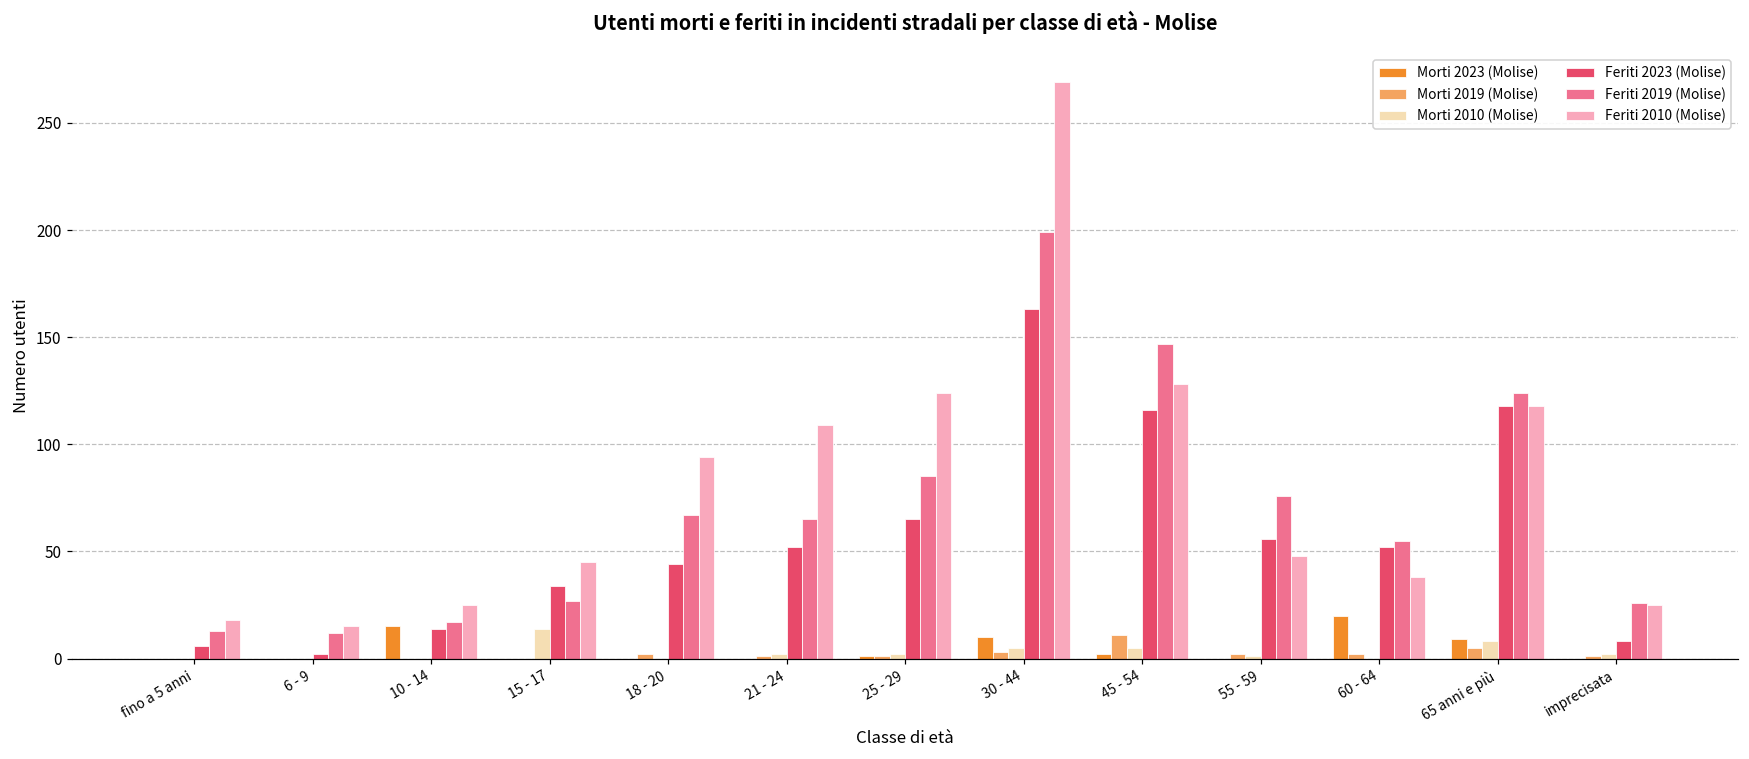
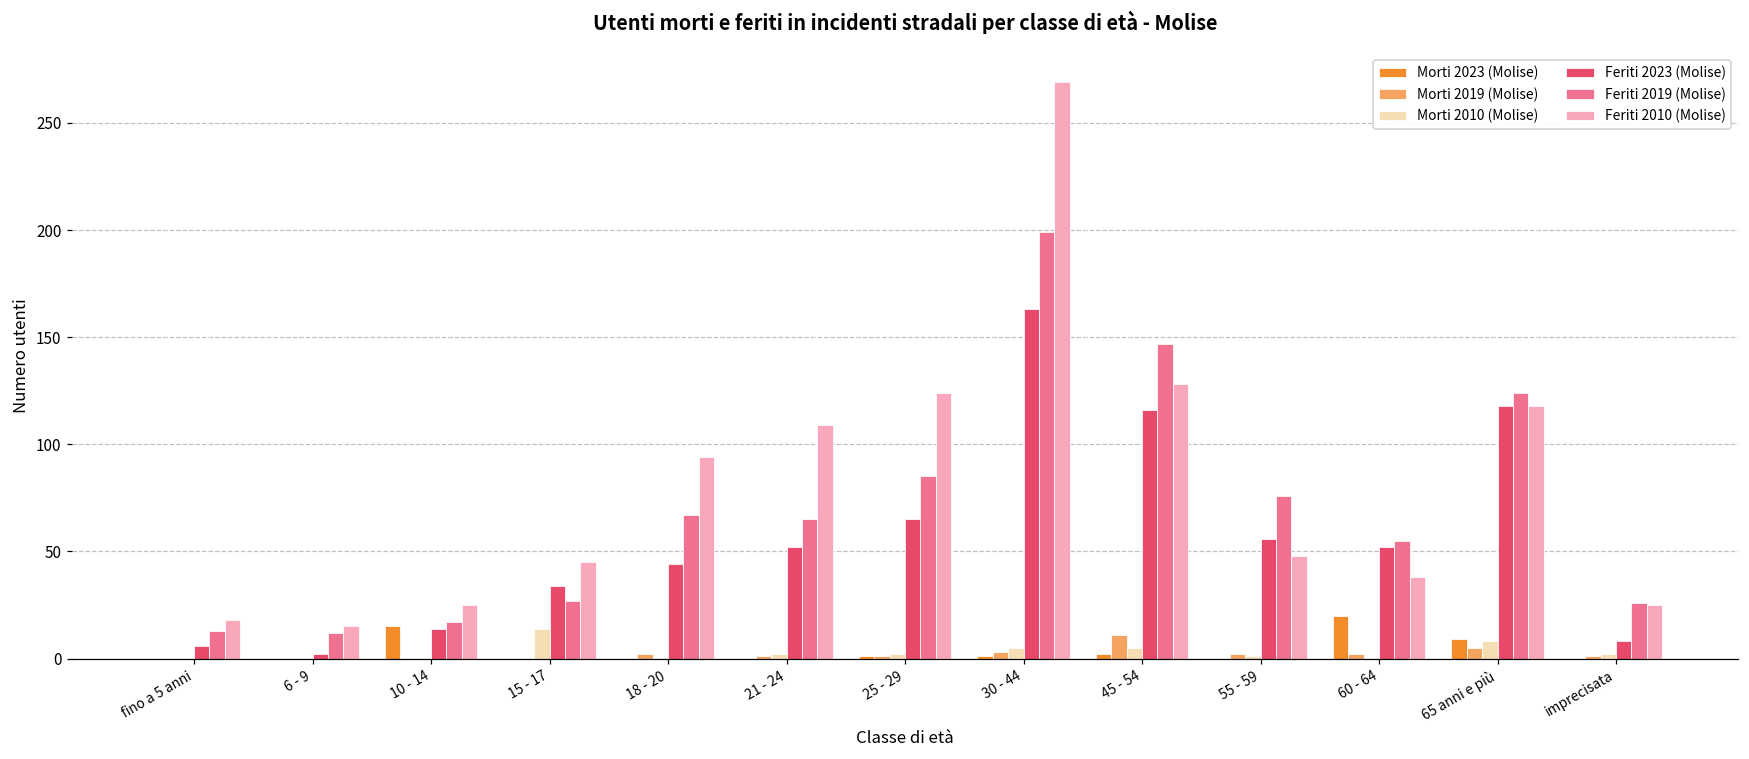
  {
    "Morti 2023 (Molise)": {
      "fino a 5 anni": 0,
      "6 - 9": 0,
      "10 - 14": 15,
      "15 - 17": 0,
      "18 - 20": 0,
      "21 - 24": 0,
-     "30 - 44": 10,
+     "30 - 44": 1,
      "45 - 54": 2,
      "55 - 59": 0,
      "60 - 64": 20,
      "65 anni e più": 9,
      "imprecisata": 0
    },
    "Morti 2019 (Molise)": {
      "fino a 5 anni": 0,
      "6 - 9": 0,
      "10 - 14": 0,
      "15 - 17": 0,
      "18 - 20": 2,
      "30 - 44": 3,
      "45 - 54": 11,
      "55 - 59": 2,
      "60 - 64": 2,
      "65 anni e più": 5
    }
  }
